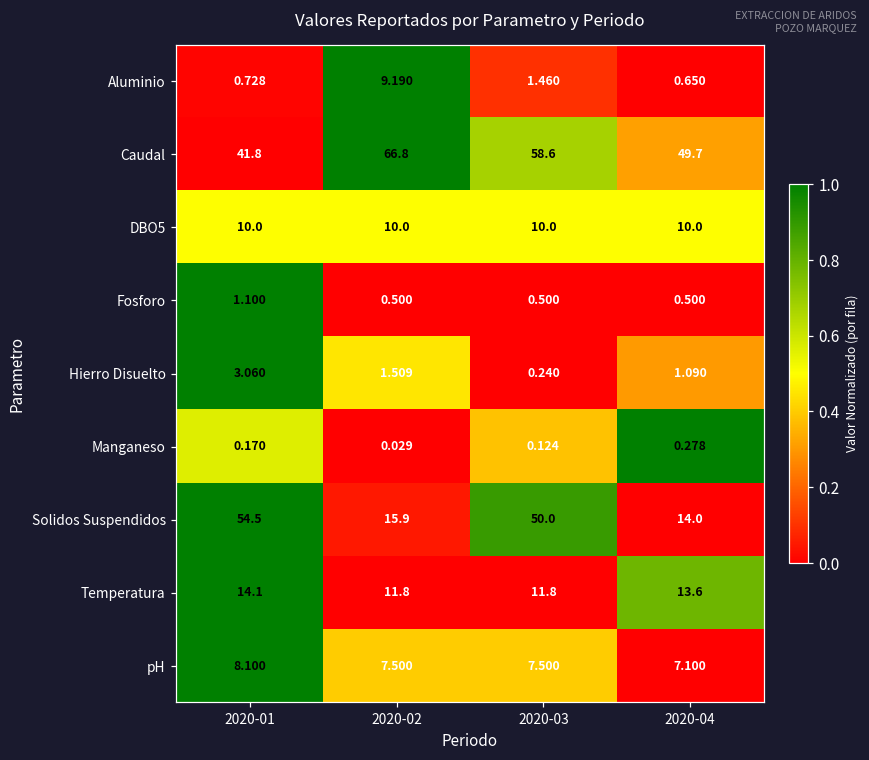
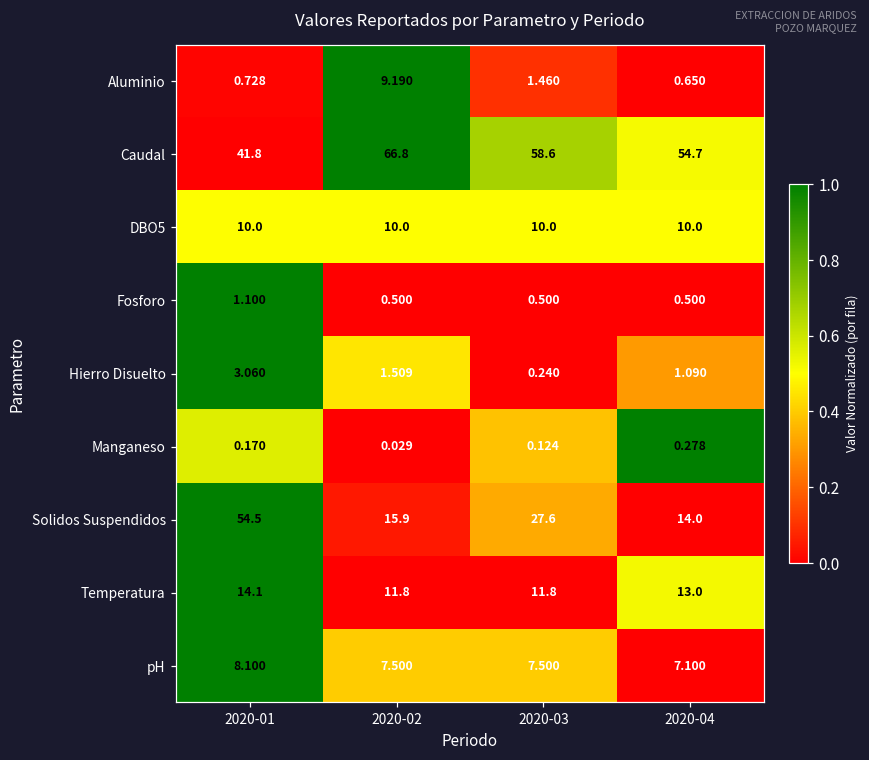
  {
    "Aluminio": {
      "2020-01": 0.728,
      "2020-02": 9.190,
      "2020-03": 1.460,
      "2020-04": 0.650
    },
    "Caudal": {
      "2020-01": 41.8,
      "2020-02": 66.8,
      "2020-03": 58.6,
-     "2020-04": 49.7
+     "2020-04": 54.7
    },
    "DBO5": {
      "2020-01": 10.0,
      "2020-02": 10.0,
      "2020-03": 10.0,
      "2020-04": 10.0
    },
    "Fosforo": {
      "2020-01": 1.100,
      "2020-02": 0.500,
      "2020-03": 0.500,
      "2020-04": 0.500
    },
    "Hierro Disuelto": {
      "2020-01": 3.060,
      "2020-02": 1.509,
      "2020-03": 0.240,
      "2020-04": 1.090
    },
    "Manganeso": {
      "2020-01": 0.170,
      "2020-02": 0.029,
      "2020-03": 0.124,
      "2020-04": 0.278
    },
    "Solidos Suspendidos": {
      "2020-01": 54.5,
      "2020-02": 15.9,
-     "2020-03": 50.0,
+     "2020-03": 27.6,
      "2020-04": 14.0
    },
    "Temperatura": {
      "2020-01": 14.1,
      "2020-02": 11.8,
      "2020-03": 11.8,
-     "2020-04": 13.6
+     "2020-04": 13.0
    },
    "pH": {
      "2020-01": 8.100,
      "2020-02": 7.500,
      "2020-03": 7.500,
      "2020-04": 7.100
    }
  }
